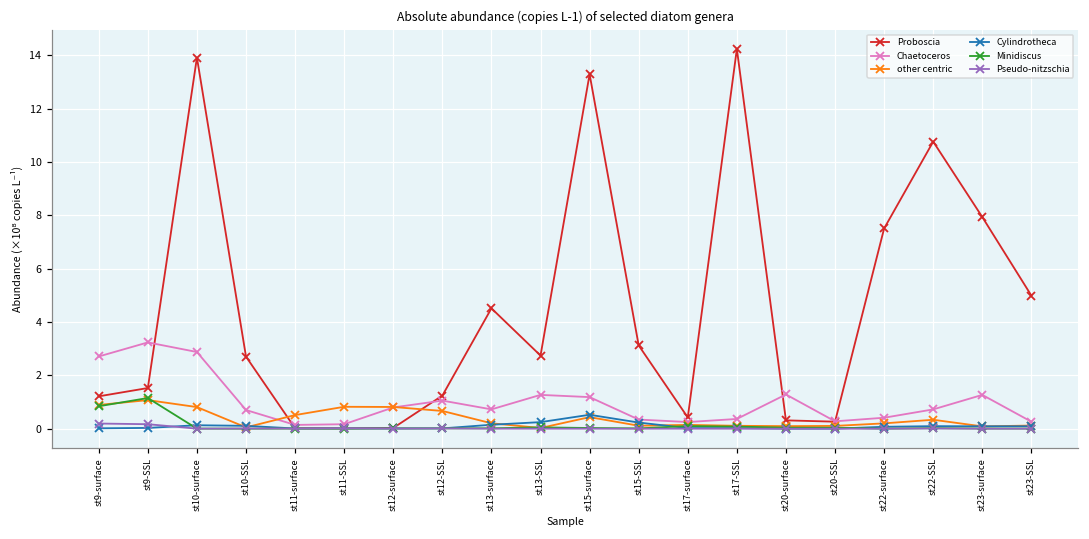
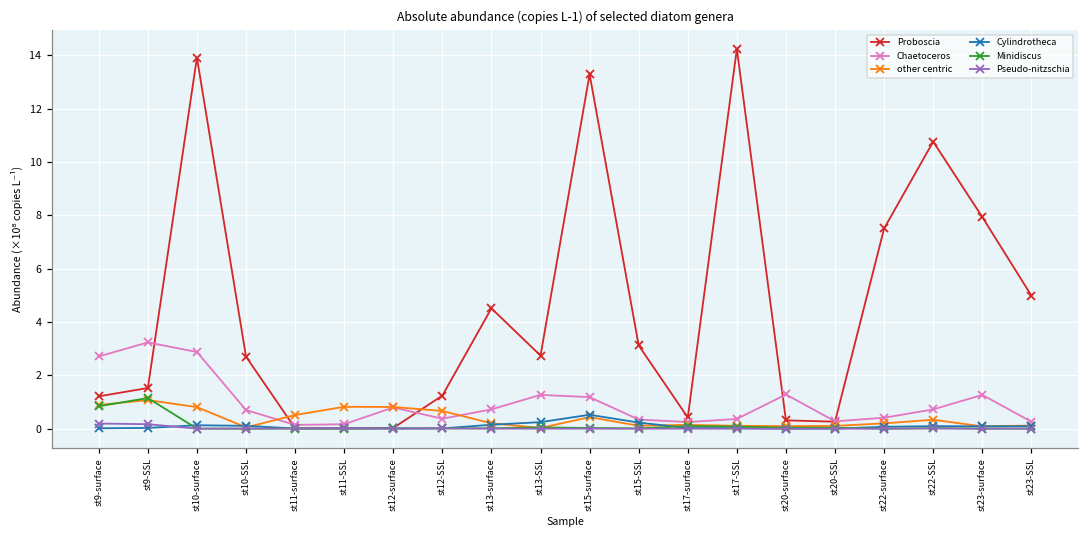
  {
    "Proboscia": {
      "st9-surface": 1.2,
      "st9-SSL": 1.5,
      "st10-surface": 13.9,
      "st10-SSL": 2.7,
      "st12-SSL": 1.2,
      "st13-surface": 4.5,
      "st13-SSL": 2.7,
      "st15-surface": 13.3,
      "st15-SSL": 3.1,
      "st17-surface": 0.4,
      "st17-SSL": 14.2,
      "st20-surface": 0.3,
      "st22-surface": 7.5,
      "st22-SSL": 10.8,
      "st23-surface": 7.9,
      "st23-SSL": 5.0
    },
    "Chaetoceros": {
      "st9-surface": 2.7,
      "st9-SSL": 3.2,
      "st10-surface": 2.9,
      "st10-SSL": 0.7,
      "st11-surface": 0.1,
      "st11-SSL": 0.2,
-     "st12-SSL": 1.1,
+     "st12-SSL": 0.4,
      "st13-surface": 0.7,
      "st13-SSL": 1.3,
      "st15-surface": 1.2,
      "st15-SSL": 0.3,
      "st17-surface": 0.2,
      "st17-SSL": 0.4,
      "st20-surface": 1.3,
      "st22-surface": 0.4,
      "st22-SSL": 0.7,
      "st23-surface": 1.3,
      "st23-SSL": 0.3
    },
    "other centric": {
      "st10-surface": 0.8,
      "st11-surface": 0.5,
      "st11-SSL": 0.8,
      "st12-SSL": 0.7,
      "st22-surface": 0.2,
      "st22-SSL": 0.3
    },
    "Cylindrotheca": {
      "st9-surface": 0.0,
      "st9-SSL": 0.0,
      "st10-surface": 0.1,
      "st13-SSL": 0.2,
      "st15-SSL": 0.2
    },
    "Pseudo-nitzschia": {
      "st9-surface": 0.2,
      "st9-SSL": 0.2
    }
  }
